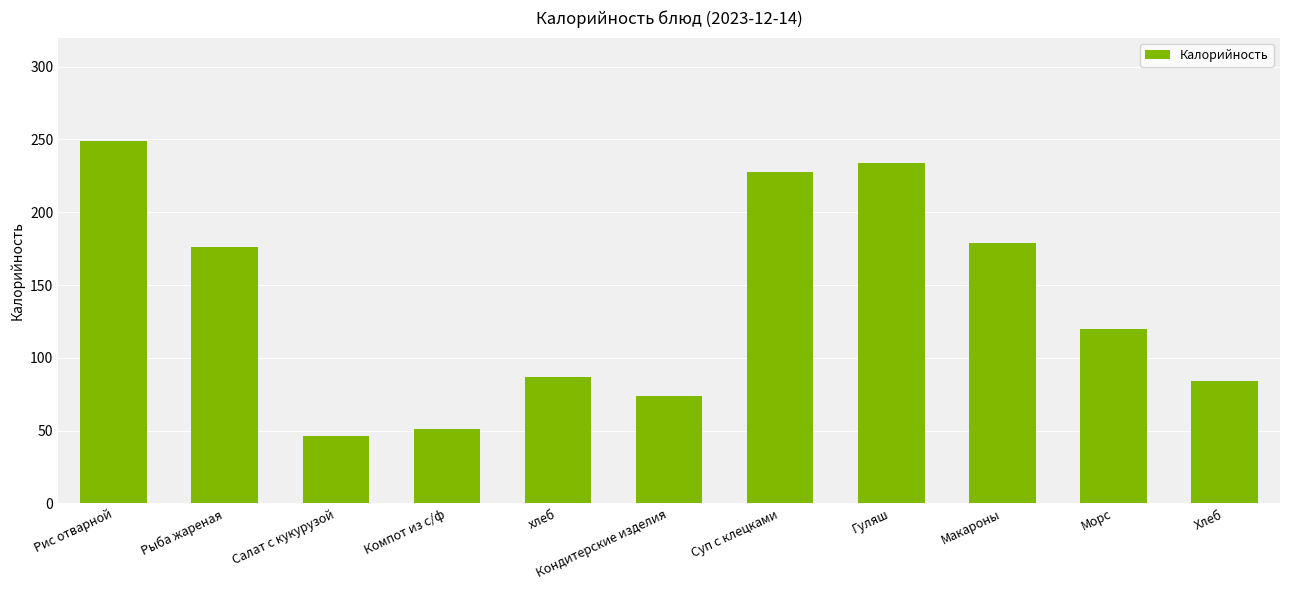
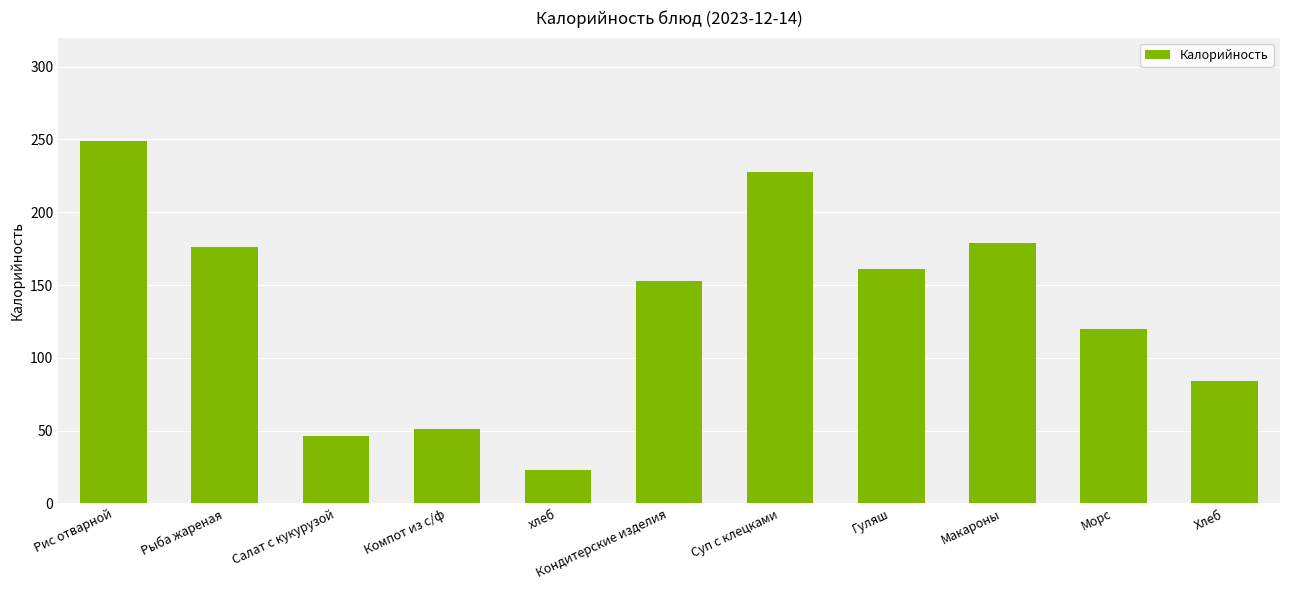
  {
    "Рис отварной": 249,
    "Рыба жареная": 176,
    "Салат с кукурузой": 46,
    "Компот из с/ф": 51,
-   "хлеб": 87,
-   "Кондитерские изделия": 74,
+   "хлеб": 23,
+   "Кондитерские изделия": 153,
    "Суп с клецками": 228,
-   "Гуляш": 234,
+   "Гуляш": 161,
    "Макароны": 179,
    "Морс": 120,
    "Хлеб": 84
  }
